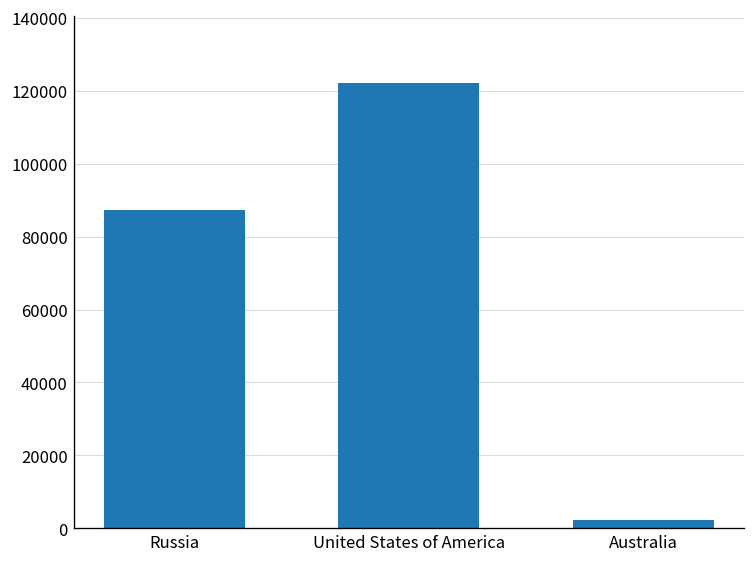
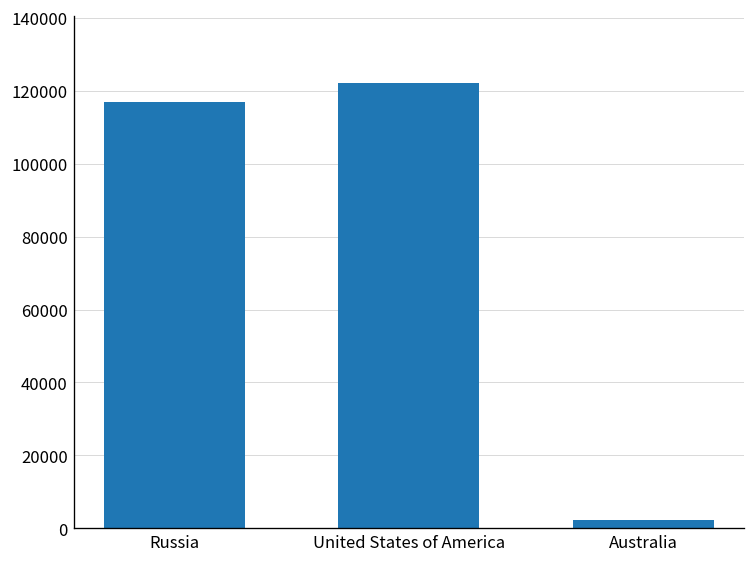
  {
-   "Russia": 87000,
+   "Russia": 117000,
    "United States of America": 122000,
    "Australia": 2000
  }
